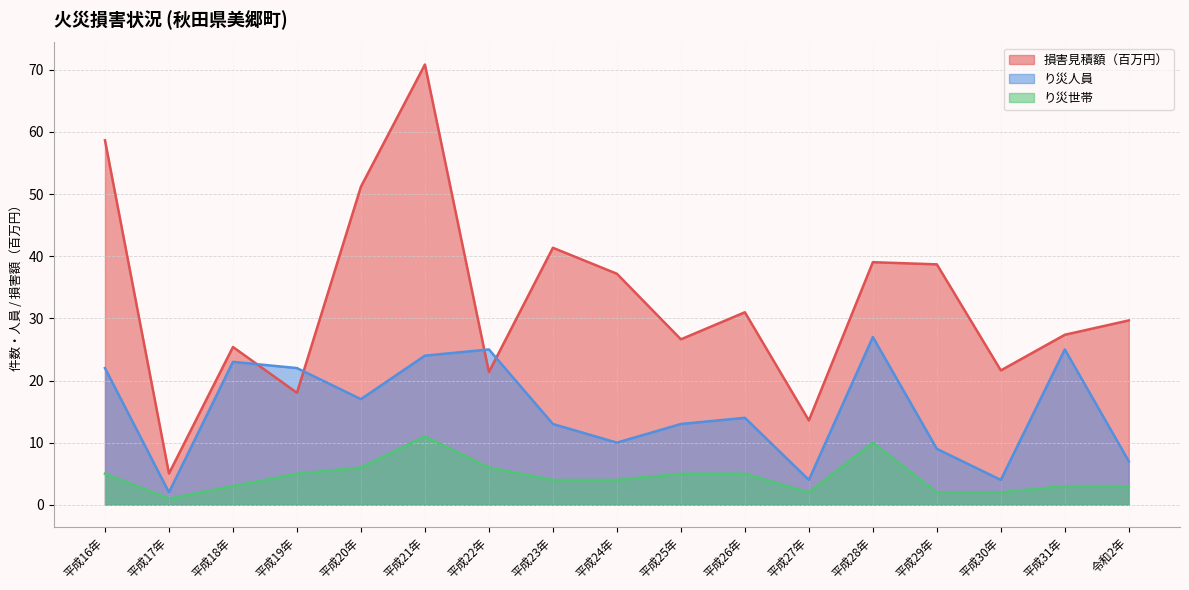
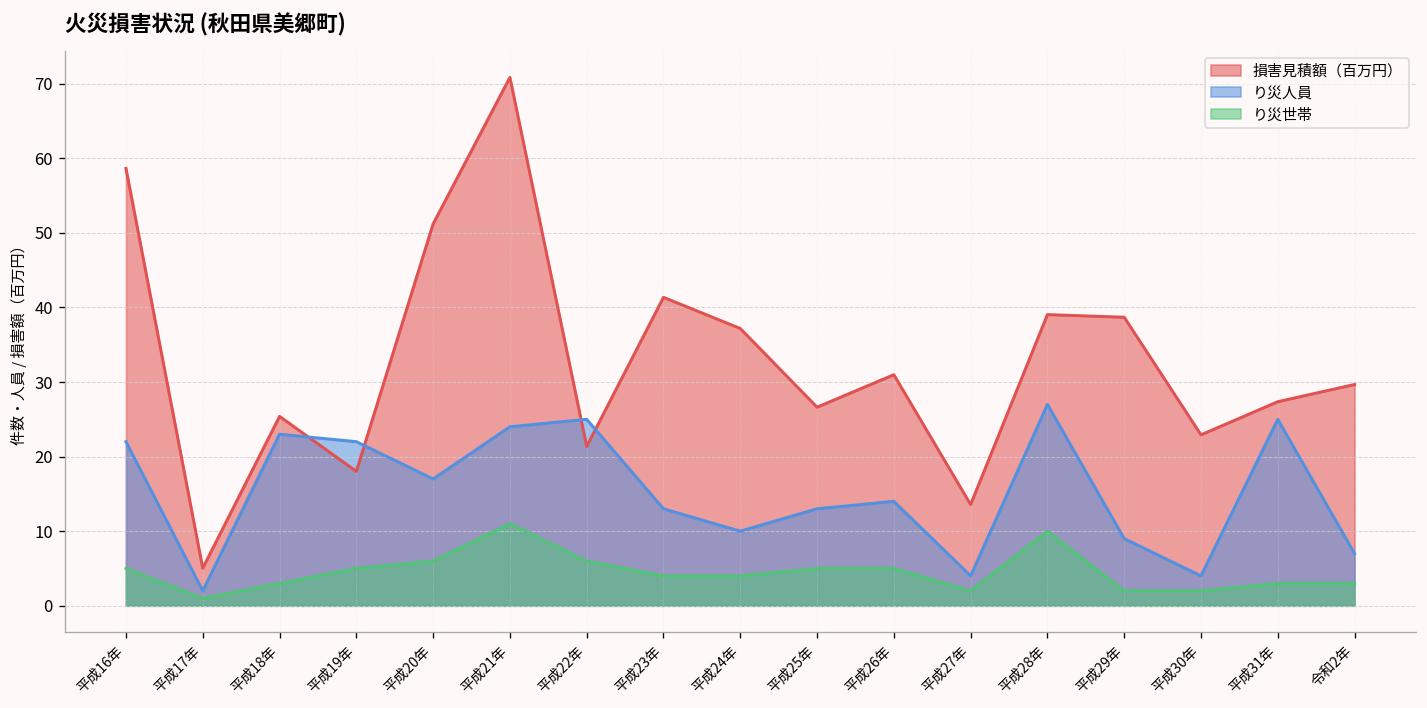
  {
    "損害見積額（百万円）": {
      "平成16年": 59,
      "平成17年": 5,
      "平成18年": 25,
      "平成19年": 18,
      "平成20年": 51,
      "平成21年": 71,
      "平成22年": 21,
      "平成23年": 41,
      "平成24年": 37,
      "平成25年": 27,
      "平成26年": 31,
      "平成27年": 14,
      "平成28年": 39,
      "平成29年": 39,
-     "平成30年": 22,
+     "平成30年": 23,
      "平成31年": 27,
      "令和2年": 30
    },
    "り災人員": {
      "平成16年": 22,
      "平成17年": 2,
      "平成18年": 23,
      "平成19年": 22,
      "平成20年": 17,
      "平成21年": 24,
      "平成22年": 25,
      "平成23年": 13,
      "平成24年": 10,
      "平成25年": 13,
      "平成26年": 14,
      "平成27年": 4,
      "平成28年": 27,
      "平成29年": 9,
      "平成30年": 4,
      "平成31年": 25,
      "令和2年": 7
    },
    "り災世帯": {
      "平成16年": 5,
      "平成17年": 1,
      "平成18年": 3,
      "平成19年": 5,
      "平成20年": 6,
      "平成21年": 11,
      "平成22年": 6,
      "平成23年": 4,
      "平成24年": 4,
      "平成25年": 5,
      "平成26年": 5,
      "平成27年": 2,
      "平成28年": 10,
      "平成29年": 2,
      "平成30年": 2,
      "平成31年": 3,
      "令和2年": 3
    }
  }
